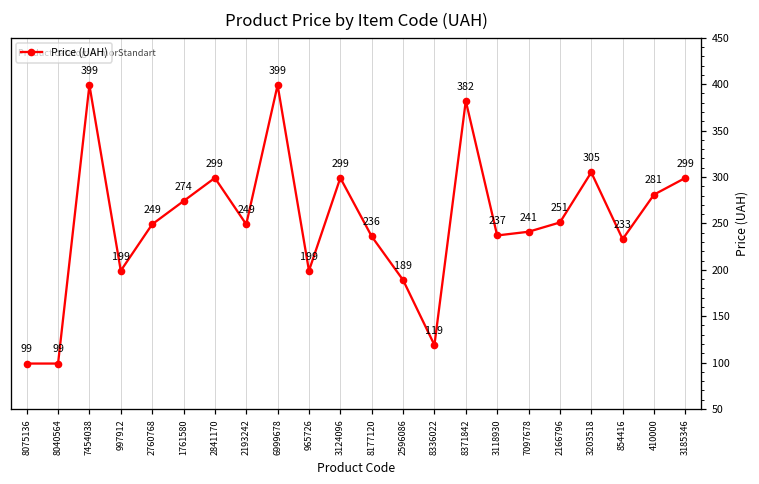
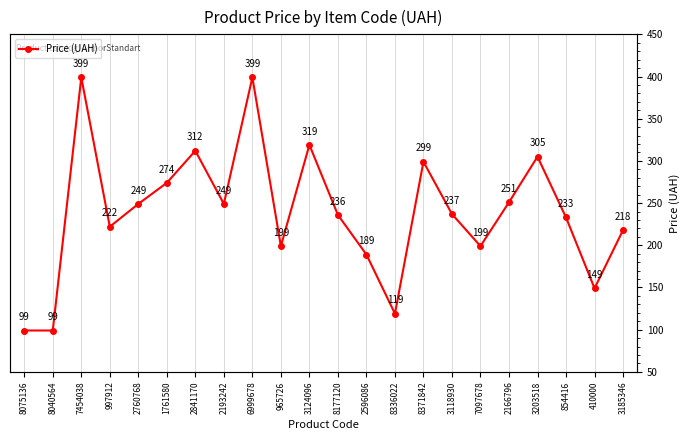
  {
    "8075136": 99,
    "8040564": 99,
    "7454038": 399,
-   "997912": 199,
+   "997912": 222,
    "2760768": 249,
    "1761580": 274,
-   "2841170": 299,
+   "2841170": 312,
    "2193242": 249,
    "6999678": 399,
    "965726": 199,
-   "3124096": 299,
+   "3124096": 319,
    "8177120": 236,
    "2596086": 189,
    "8336022": 119,
-   "8371842": 382,
+   "8371842": 299,
    "3118930": 237,
-   "7097678": 241,
+   "7097678": 199,
    "2166796": 251,
    "3203518": 305,
    "854416": 233,
-   "410000": 281,
-   "3185346": 299
+   "410000": 149,
+   "3185346": 218
  }
